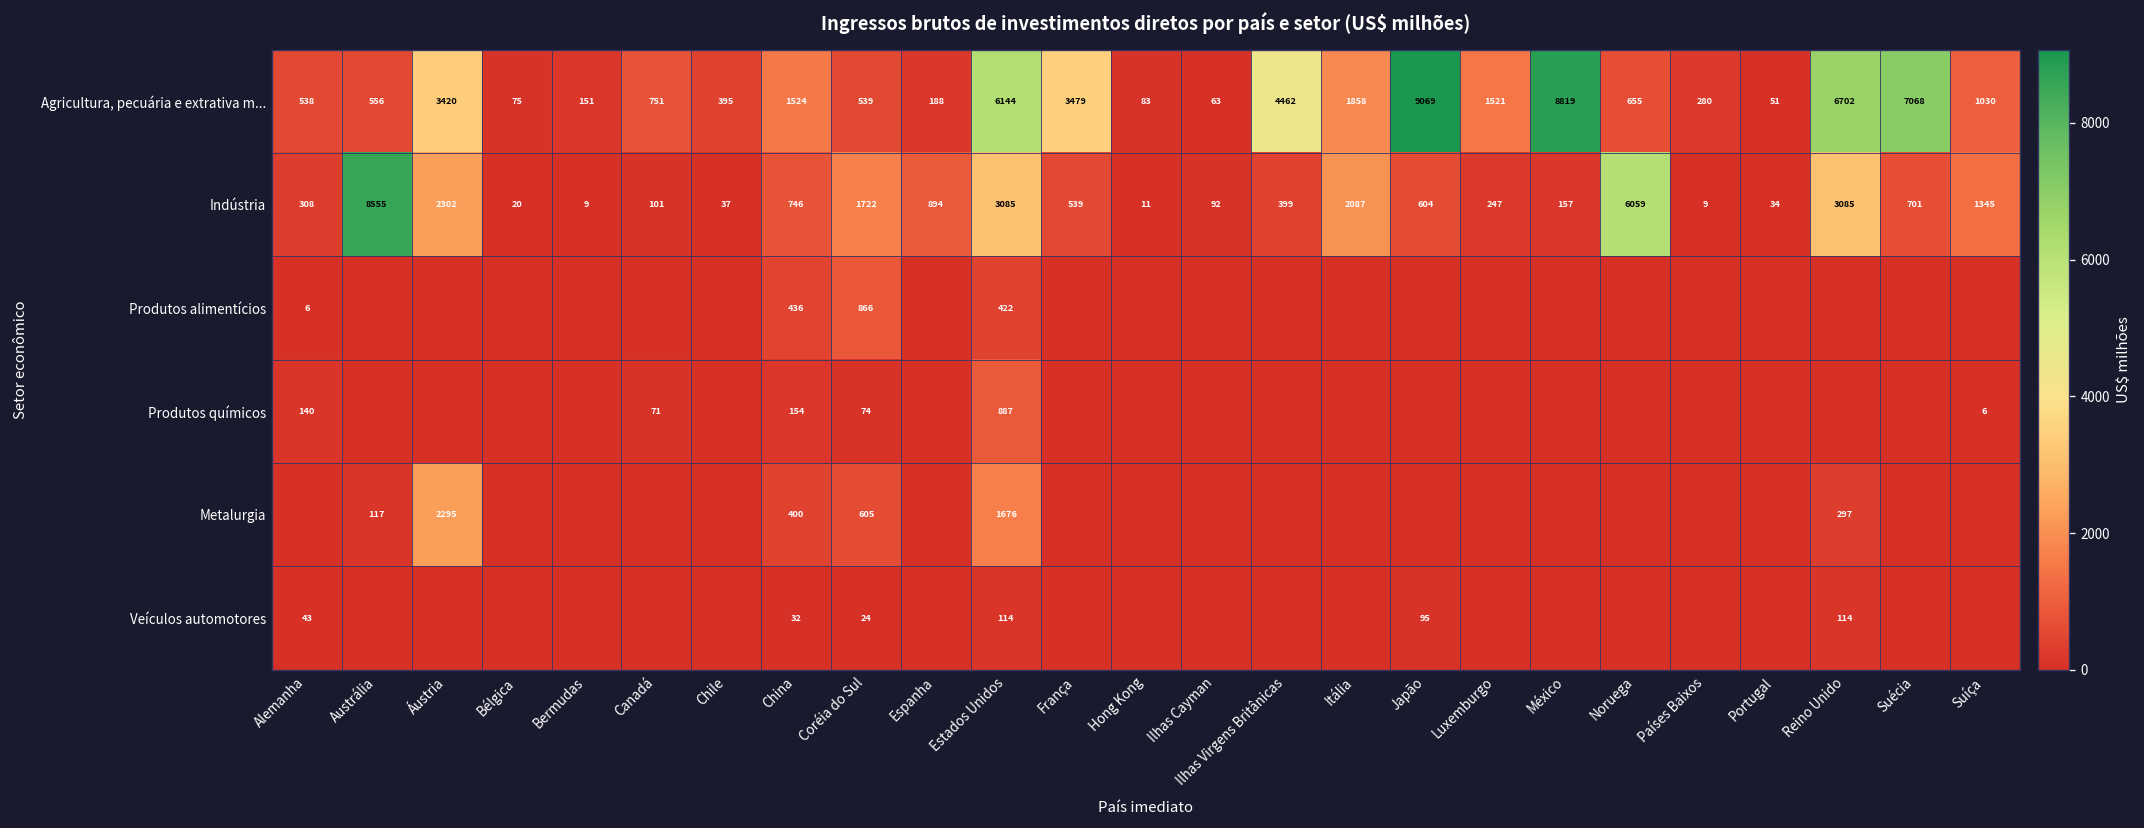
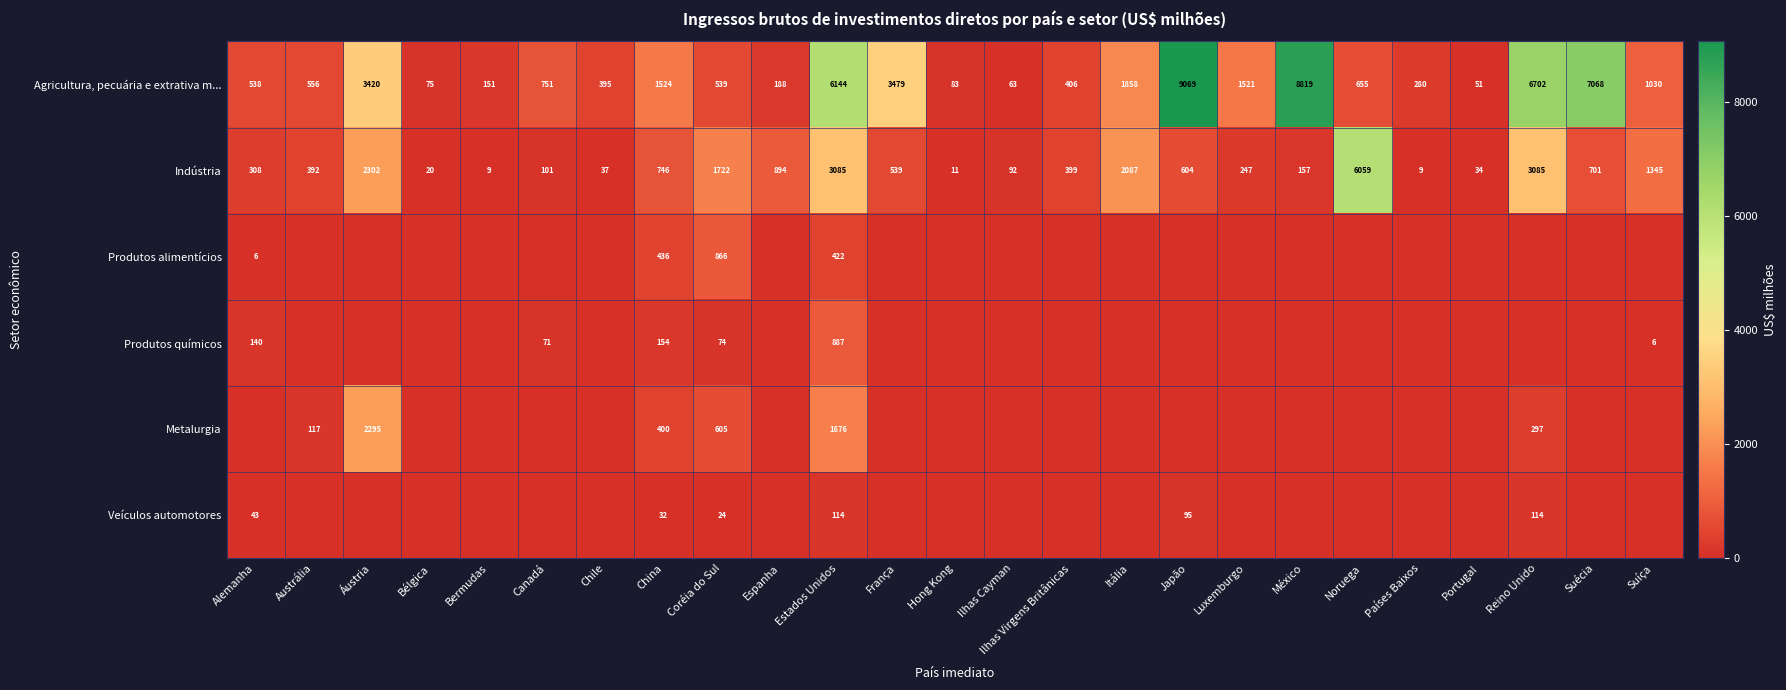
  {
    "Agricultura, pecuária e extrativa m...": {
      "Alemanha": 538,
      "Austrália": 556,
      "Áustria": 3420,
      "Bélgica": 75,
      "Bermudas": 151,
      "Canadá": 751,
      "Chile": 395,
      "China": 1524,
      "Coréia do Sul": 539,
      "Espanha": 188,
      "Estados Unidos": 6144,
      "França": 3479,
      "Hong Kong": 83,
      "Ilhas Cayman": 63,
-     "Ilhas Virgens Britânicas": 4462,
+     "Ilhas Virgens Britânicas": 406,
      "Itália": 1858,
      "Japão": 9069,
      "Luxemburgo": 1521,
      "México": 8819,
      "Noruega": 655,
      "Países Baixos": 280,
      "Portugal": 51,
      "Reino Unido": 6702,
      "Suécia": 7068,
      "Suíça": 1030
    },
    "Indústria": {
      "Alemanha": 308,
-     "Austrália": 8555,
+     "Austrália": 392,
      "Áustria": 2302,
      "Bélgica": 20,
      "Bermudas": 9,
      "Canadá": 101,
      "Chile": 37,
      "China": 746,
      "Coréia do Sul": 1722,
      "Espanha": 894,
      "Estados Unidos": 3085,
      "França": 539,
      "Hong Kong": 11,
      "Ilhas Cayman": 92,
      "Ilhas Virgens Britânicas": 399,
      "Itália": 2087,
      "Japão": 604,
      "Luxemburgo": 247,
      "México": 157,
      "Noruega": 6059,
      "Países Baixos": 9,
      "Portugal": 34,
      "Reino Unido": 3085,
      "Suécia": 701,
      "Suíça": 1345
    },
    "Produtos alimentícios": {
      "Alemanha": 6,
      "China": 436,
      "Coréia do Sul": 866,
      "Estados Unidos": 422
    },
    "Produtos químicos": {
      "Alemanha": 140,
      "Canadá": 71,
      "China": 154,
      "Coréia do Sul": 74,
      "Estados Unidos": 887,
      "Suíça": 6
    },
    "Metalurgia": {
      "Austrália": 117,
      "Áustria": 2295,
      "China": 400,
      "Coréia do Sul": 605,
      "Estados Unidos": 1676,
      "Reino Unido": 297
    },
    "Veículos automotores": {
      "Alemanha": 43,
      "China": 32,
      "Coréia do Sul": 24,
      "Estados Unidos": 114,
      "Japão": 95,
      "Reino Unido": 114
    }
  }
